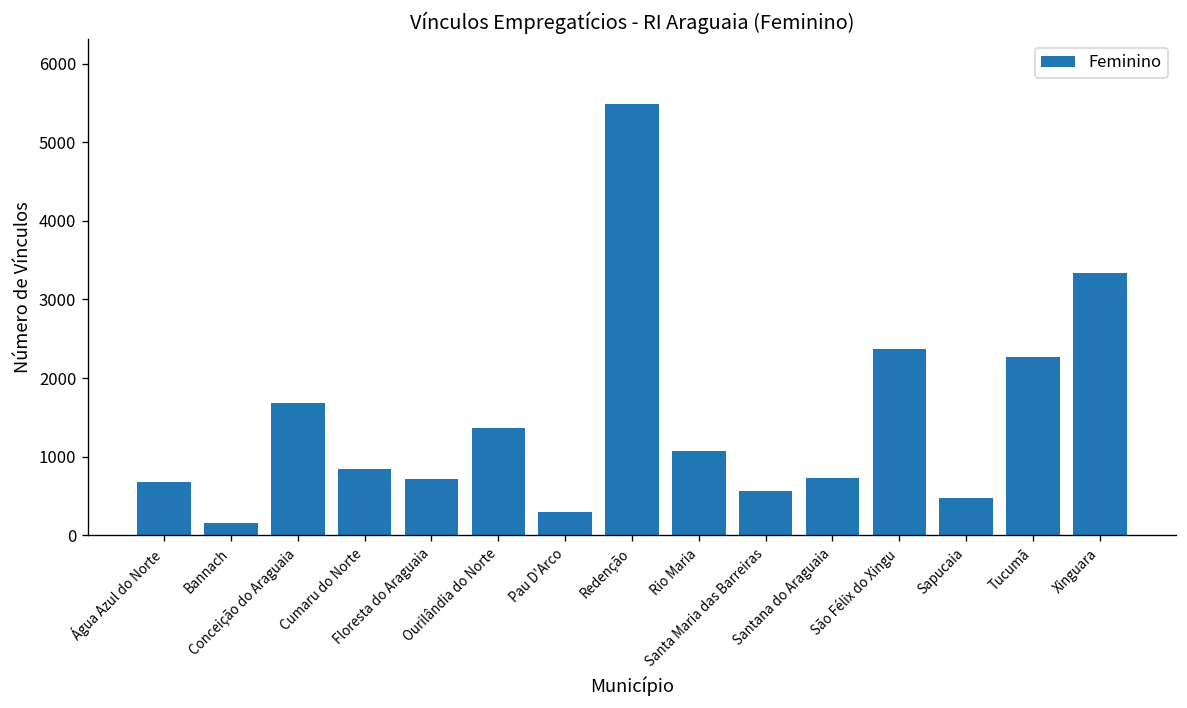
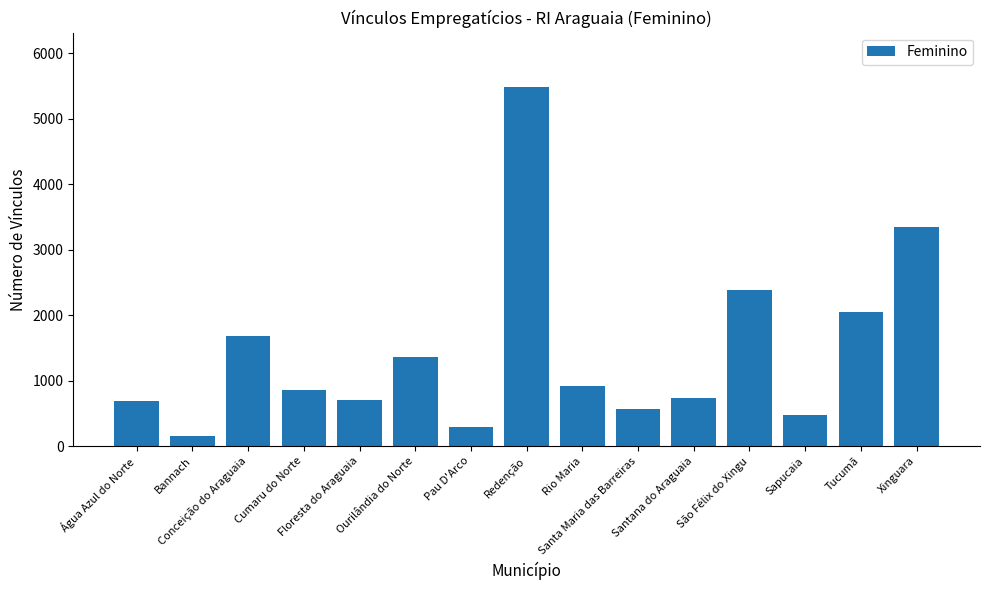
  {
    "Água Azul do Norte": 700,
    "Bannach": 200,
    "Conceição do Araguaia": 1700,
    "Cumaru do Norte": 800,
    "Floresta do Araguaia": 700,
    "Ourilândia do Norte": 1400,
    "Pau D'Arco": 300,
    "Redenção": 5500,
-   "Rio Maria": 1100,
+   "Rio Maria": 900,
    "Santa Maria das Barreiras": 600,
    "Santana do Araguaia": 700,
    "São Félix do Xingu": 2400,
    "Sapucaia": 500,
-   "Tucumã": 2300,
+   "Tucumã": 2000,
    "Xinguara": 3300
  }
